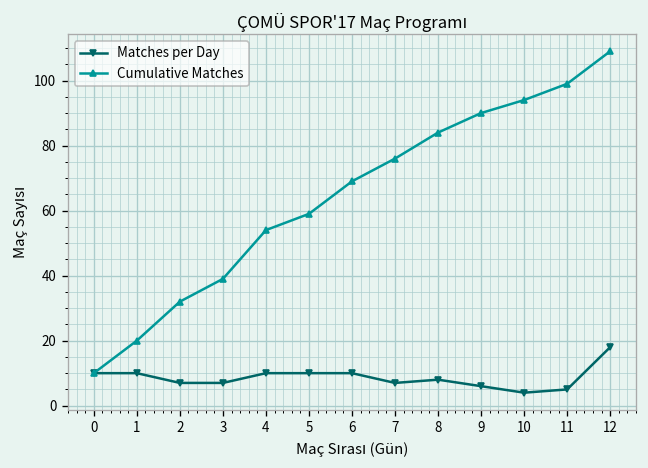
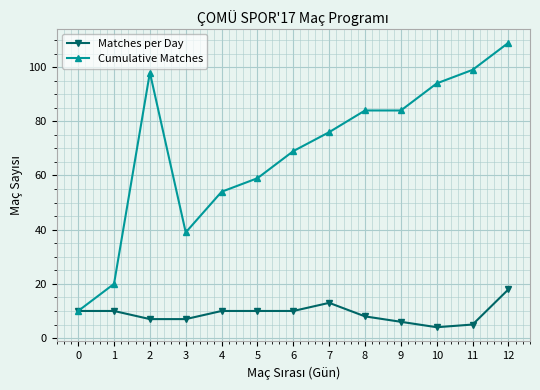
  {
    "Matches per Day": {
      "1": 10,
      "2": 7,
      "3": 7,
      "4": 10,
      "5": 10,
      "6": 10,
-     "7": 7,
+     "7": 13,
      "8": 8,
      "9": 6,
      "10": 4,
      "11": 5,
      "12": 18
    },
    "Cumulative Matches": {
      "1": 20,
-     "2": 32,
+     "2": 98,
      "3": 39,
      "4": 54,
      "5": 59,
      "6": 69,
      "7": 76,
      "8": 84,
-     "9": 90,
+     "9": 84,
      "10": 94,
      "11": 99,
      "12": 109
    }
  }
